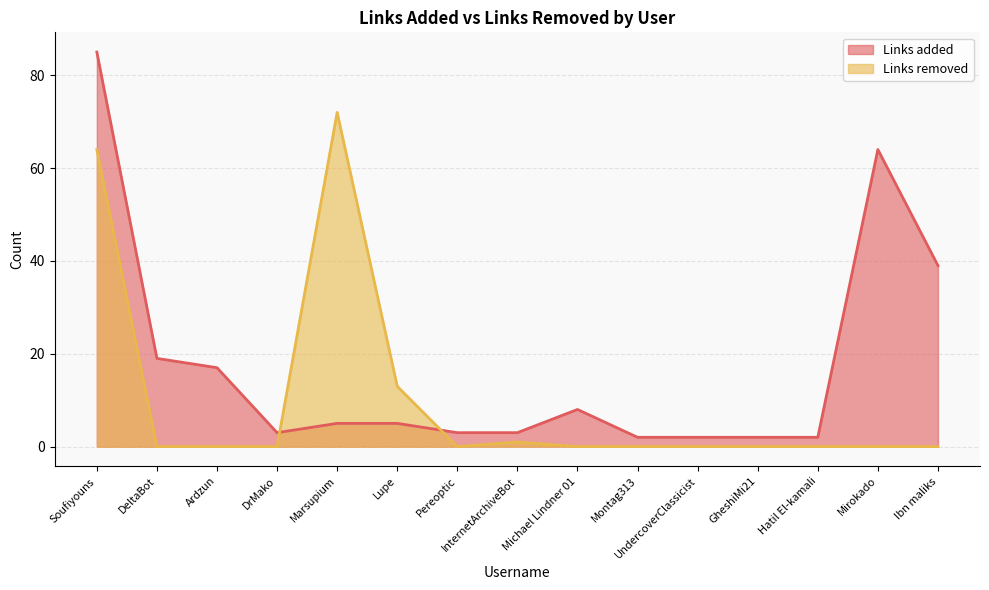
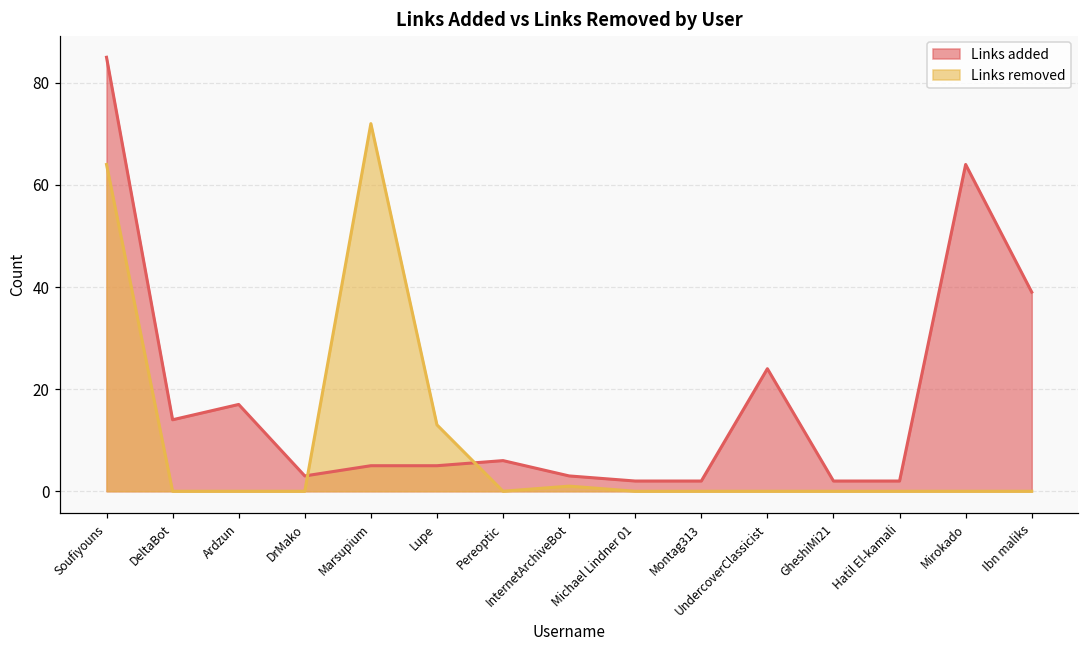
  {
    "Links added": {
      "Soufiyouns": 85,
-     "DeltaBot": 19,
+     "DeltaBot": 14,
      "Ardzun": 17,
      "DrMako": 3,
      "Marsupium": 5,
      "Lupe": 5,
-     "Pereoptic": 3,
+     "Pereoptic": 6,
      "InternetArchiveBot": 3,
-     "Michael Lindner 01": 8,
+     "Michael Lindner 01": 2,
      "Montag313": 2,
-     "UndercoverClassicist": 2,
+     "UndercoverClassicist": 24,
      "GheshiMi21": 2,
      "Hatil El-kamali": 2,
      "Mirokado": 64,
      "Ibn maliks": 39
    },
    "Links removed": {
      "Soufiyouns": 64,
      "DeltaBot": 0,
      "Ardzun": 0,
      "DrMako": 0,
      "Marsupium": 72,
      "Lupe": 13,
      "Pereoptic": 0,
      "InternetArchiveBot": 1,
      "Michael Lindner 01": 0,
      "Montag313": 0,
      "UndercoverClassicist": 0,
      "GheshiMi21": 0,
      "Hatil El-kamali": 0,
      "Mirokado": 0,
      "Ibn maliks": 0
    }
  }
